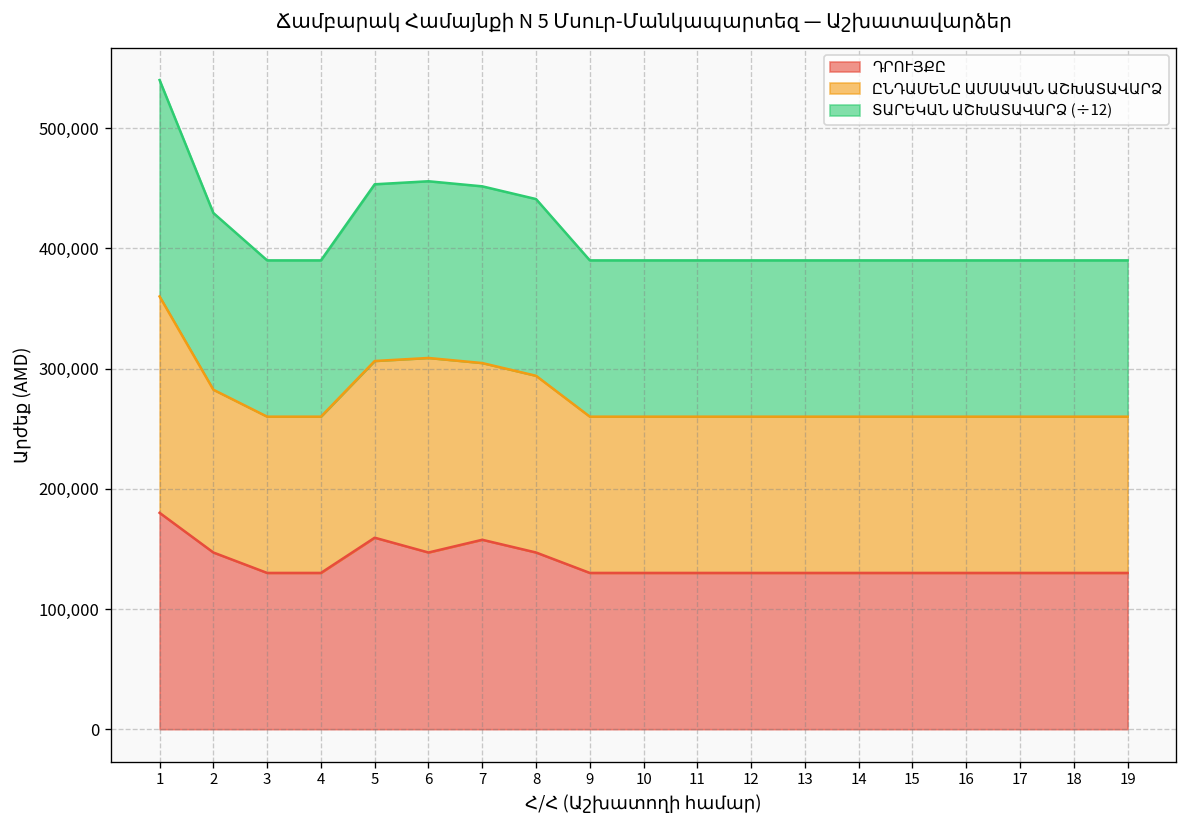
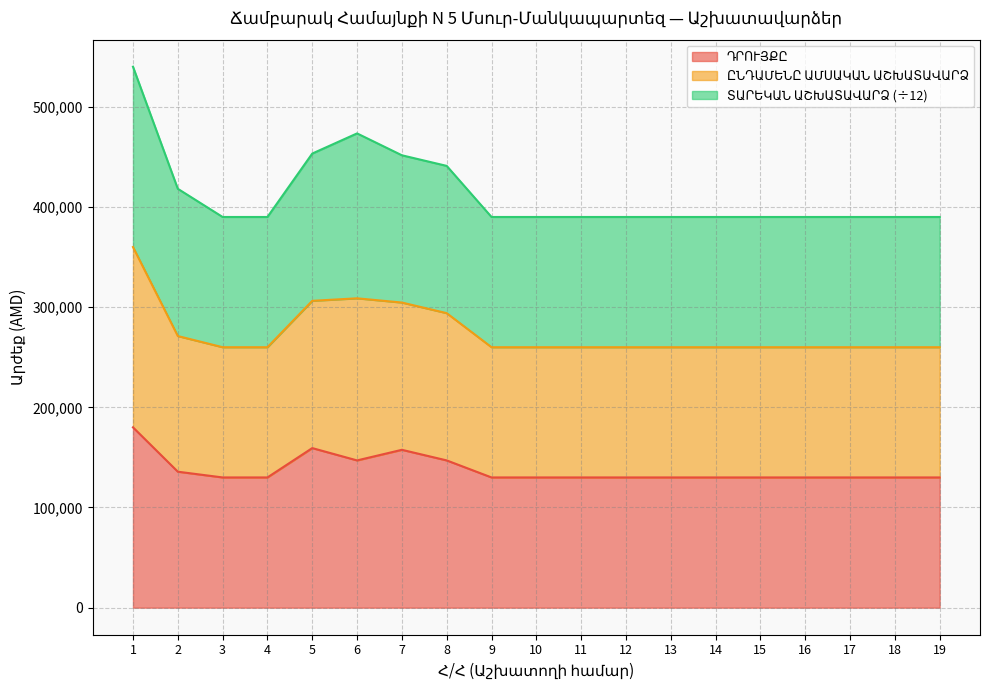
  {
    "ԴՐՈՒՅՔԸ": {
      "1": "180,000",
-     "2": "147,000",
+     "2": "136,000",
      "3": "130,000",
      "4": "130,000",
      "5": "159,000",
      "6": "147,000",
      "7": "158,000",
      "8": "147,000",
      "9": "130,000",
      "10": "130,000",
      "11": "130,000",
      "12": "130,000",
      "13": "130,000",
      "14": "130,000",
      "15": "130,000",
      "16": "130,000",
      "17": "130,000",
      "18": "130,000",
      "19": "130,000"
    },
    "ԸՆԴԱՄԵՆԸ ԱՄՍԱԿԱՆ ԱՇԽԱՏԱՎԱՐՁ": {
      "1": "180,000",
      "2": "135,000",
      "3": "130,000",
      "4": "130,000",
      "5": "147,000",
      "6": "162,000",
      "7": "147,000",
      "8": "147,000",
      "9": "130,000",
      "10": "130,000",
      "11": "130,000",
      "12": "130,000",
      "13": "130,000",
      "14": "130,000",
      "15": "130,000",
      "16": "130,000",
      "17": "130,000",
      "18": "130,000",
      "19": "130,000"
    },
    "ՏԱՐԵԿԱՆ ԱՇԽԱՏԱՎԱՐՁ (÷12)": {
      "1": "180,000",
      "2": "147,000",
      "3": "130,000",
      "4": "130,000",
      "5": "147,000",
-     "6": "147,000",
+     "6": "165,000",
      "7": "147,000",
      "8": "147,000",
      "9": "130,000",
      "10": "130,000",
      "11": "130,000",
      "12": "130,000",
      "13": "130,000",
      "14": "130,000",
      "15": "130,000",
      "16": "130,000",
      "17": "130,000",
      "18": "130,000",
      "19": "130,000"
    }
  }
